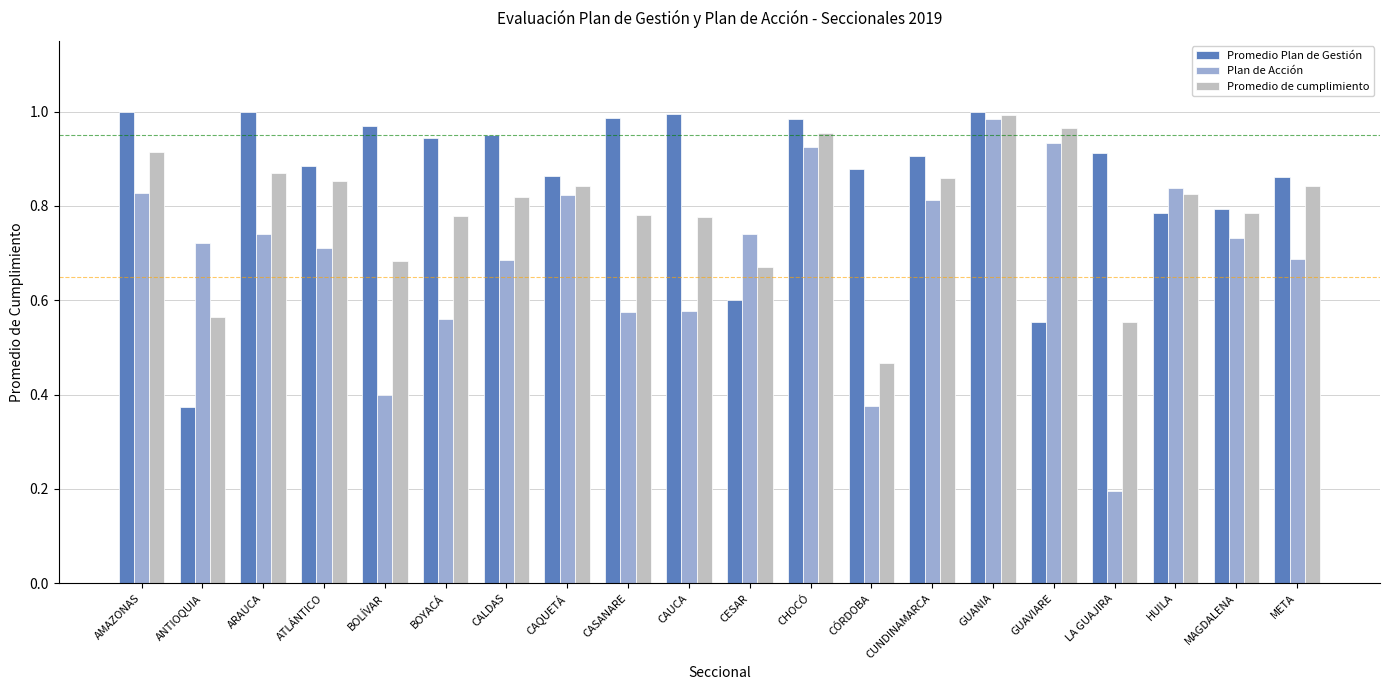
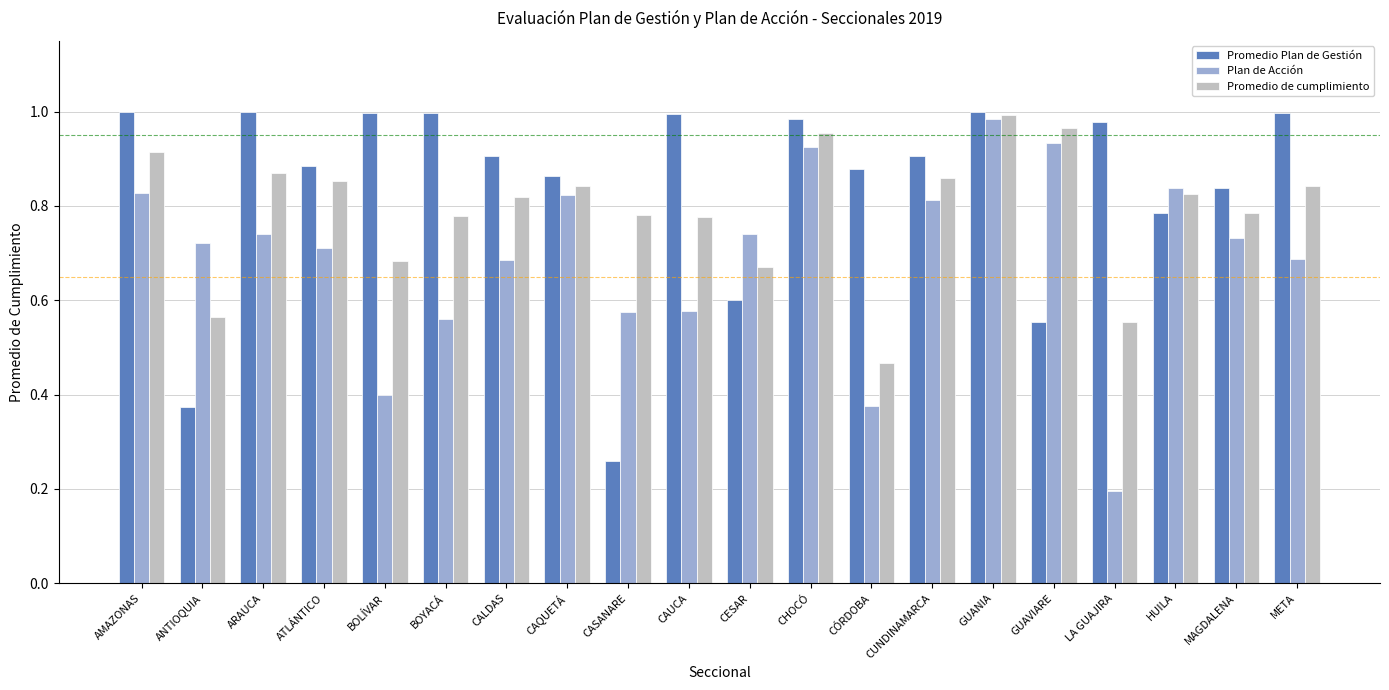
  {
    "Promedio Plan de Gestión": {
      "AMAZONAS": 1.00,
      "ANTIOQUIA": 0.37,
      "ARAUCA": 1.00,
      "ATLÁNTICO": 0.88,
-     "BOLÍVAR": 0.97,
-     "BOYACÁ": 0.94,
-     "CALDAS": 0.95,
+     "BOLÍVAR": 1.00,
+     "BOYACÁ": 1.00,
+     "CALDAS": 0.91,
      "CAQUETÁ": 0.86,
-     "CASANARE": 0.99,
+     "CASANARE": 0.26,
      "CAUCA": 1.00,
      "CESAR": 0.60,
      "CHOCÓ": 0.98,
      "CÓRDOBA": 0.88,
      "CUNDINAMARCA": 0.91,
      "GUANIA": 1.00,
      "GUAVIARE": 0.55,
-     "LA GUAJIRA": 0.91,
+     "LA GUAJIRA": 0.98,
      "HUILA": 0.79,
-     "MAGDALENA": 0.79,
-     "META": 0.86
+     "MAGDALENA": 0.84,
+     "META": 1.00
    }
  }
